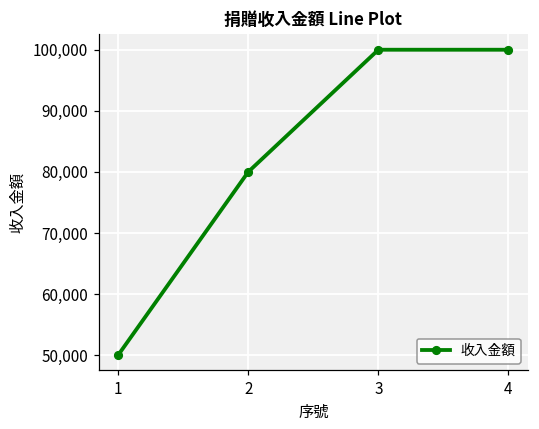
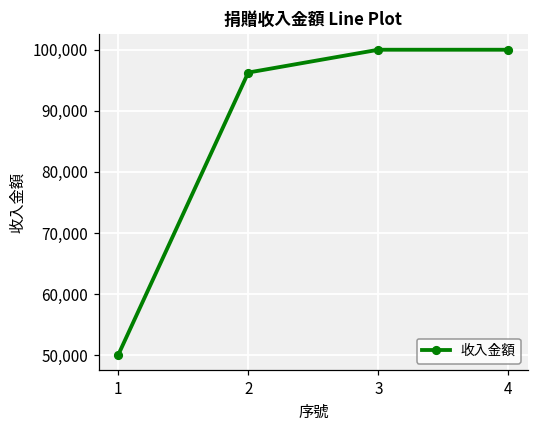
  {
    "1": "50,000",
-   "2": "80,000",
+   "2": "96,000",
    "3": "100,000",
    "4": "100,000"
  }
